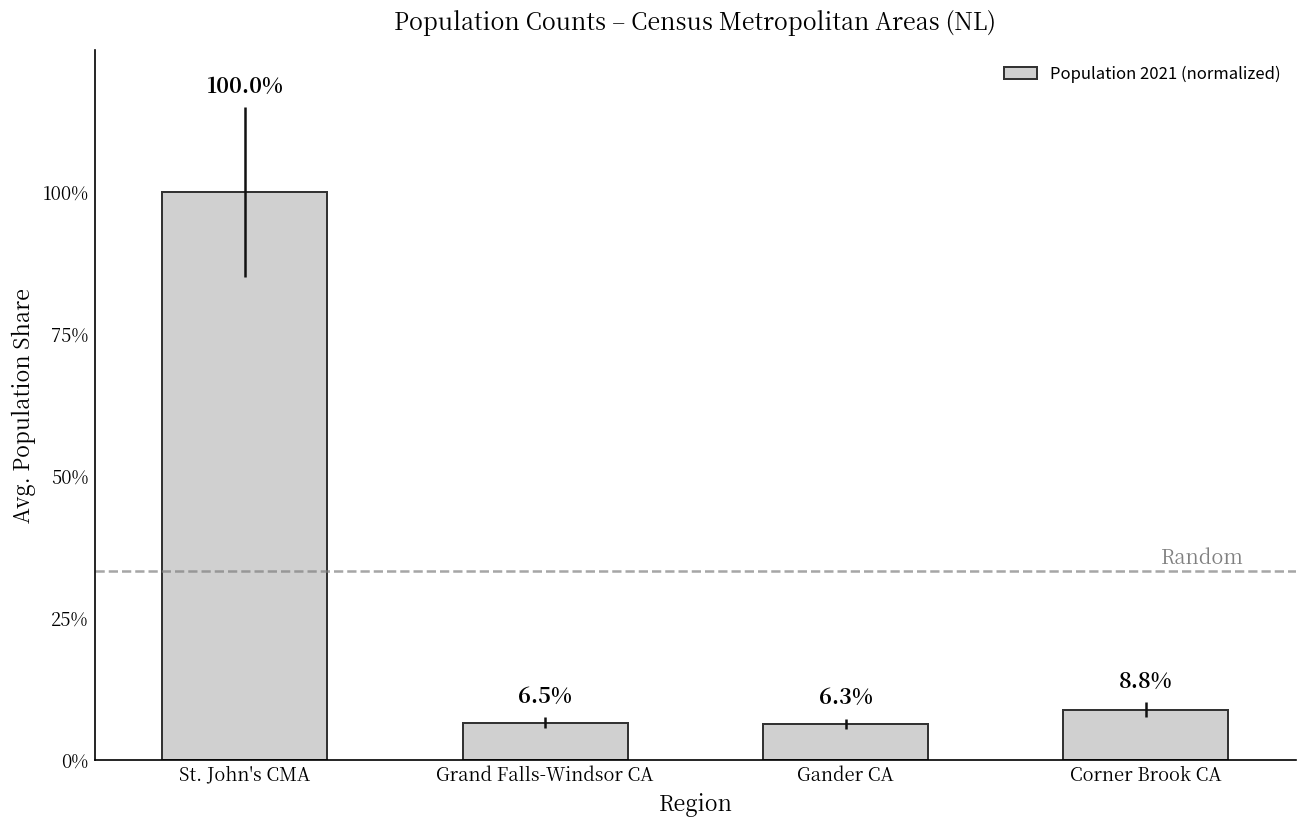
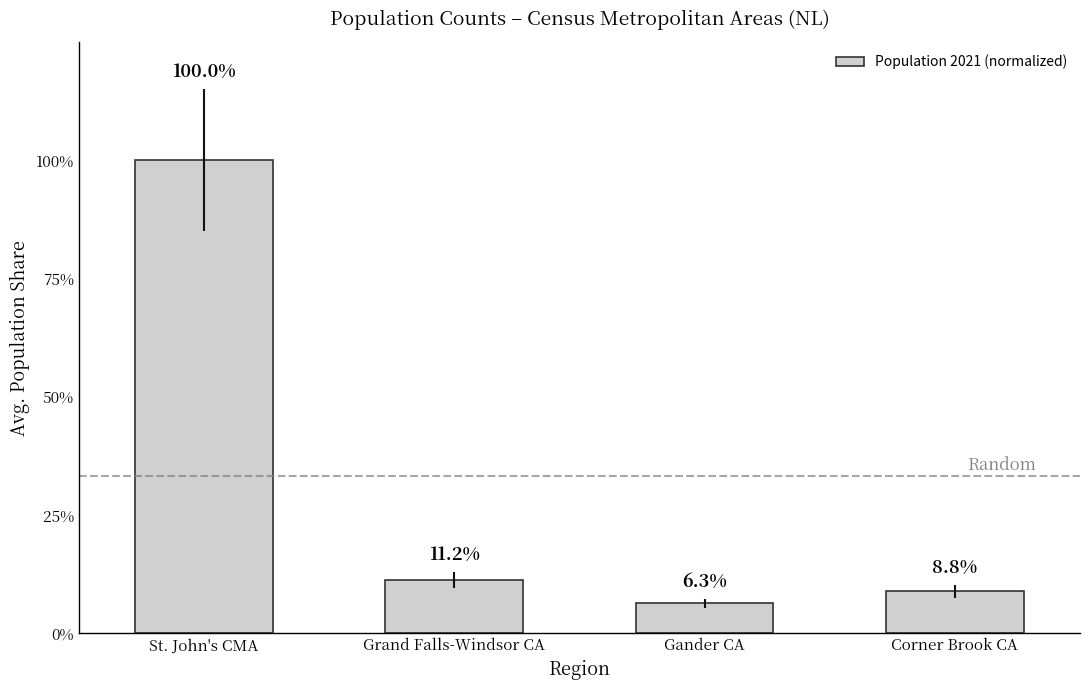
  {
-   "Grand Falls-Windsor CA": "6.5%",
+   "Grand Falls-Windsor CA": "11.2%",
    "Gander CA": "6.3%",
    "Corner Brook CA": "8.8%"
  }
